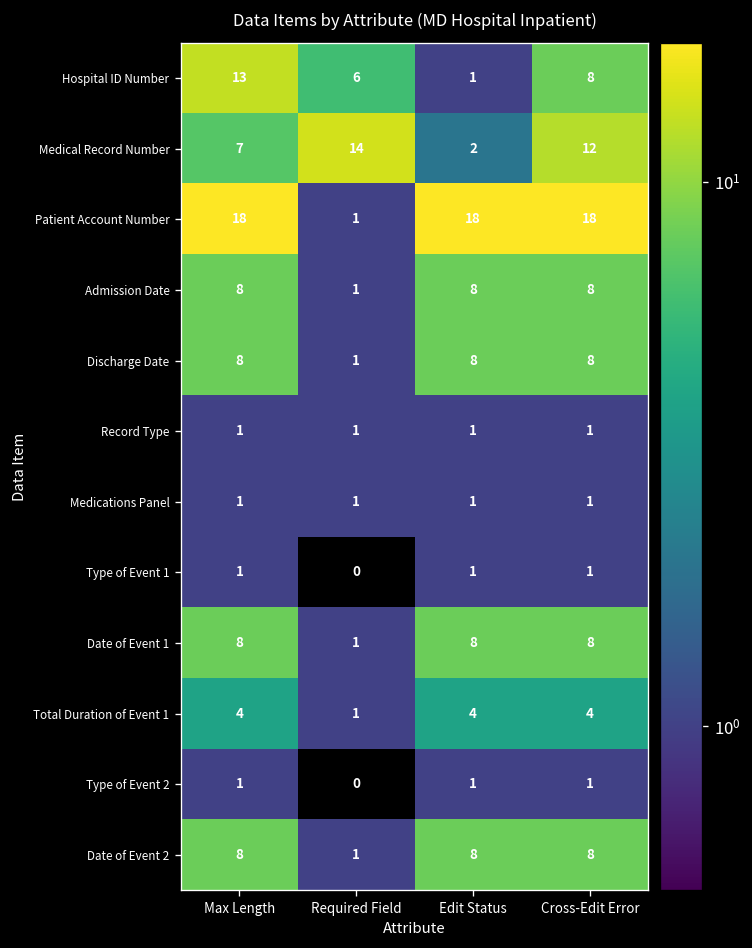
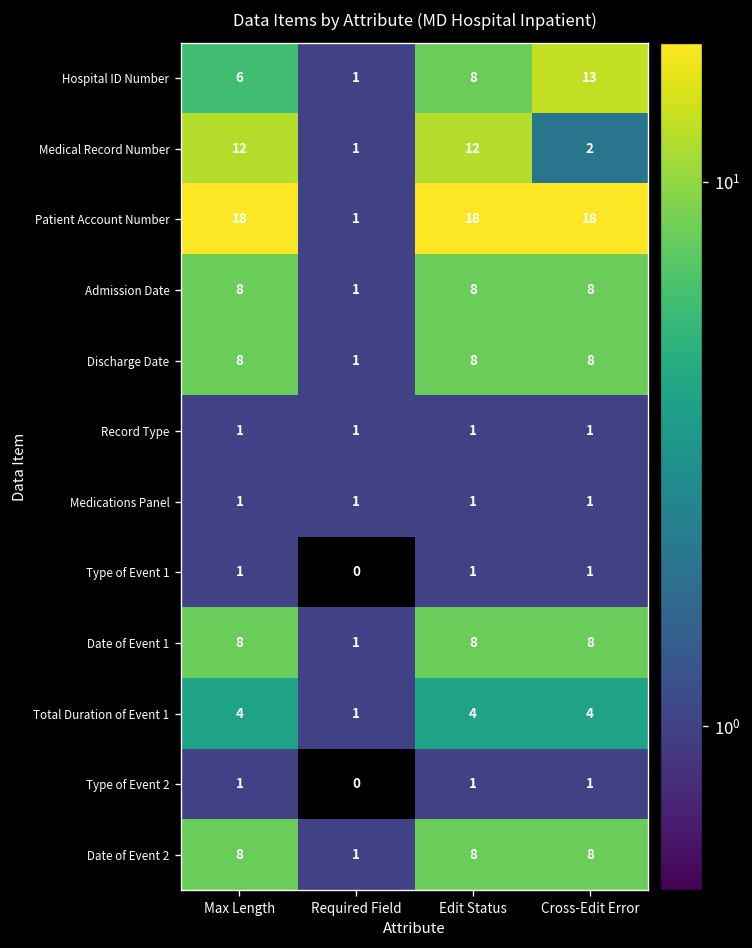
  {
    "Hospital ID Number": {
-     "Max Length": 13,
-     "Required Field": 6,
-     "Edit Status": 1,
-     "Cross-Edit Error": 8
+     "Max Length": 6,
+     "Required Field": 1,
+     "Edit Status": 8,
+     "Cross-Edit Error": 13
    },
    "Medical Record Number": {
-     "Max Length": 7,
-     "Required Field": 14,
-     "Edit Status": 2,
-     "Cross-Edit Error": 12
+     "Max Length": 12,
+     "Required Field": 1,
+     "Edit Status": 12,
+     "Cross-Edit Error": 2
    },
    "Patient Account Number": {
      "Max Length": 18,
      "Required Field": 1,
      "Edit Status": 18,
      "Cross-Edit Error": 18
    },
    "Admission Date": {
      "Max Length": 8,
      "Required Field": 1,
      "Edit Status": 8,
      "Cross-Edit Error": 8
    },
    "Discharge Date": {
      "Max Length": 8,
      "Required Field": 1,
      "Edit Status": 8,
      "Cross-Edit Error": 8
    },
    "Record Type": {
      "Max Length": 1,
      "Required Field": 1,
      "Edit Status": 1,
      "Cross-Edit Error": 1
    },
    "Medications Panel": {
      "Max Length": 1,
      "Required Field": 1,
      "Edit Status": 1,
      "Cross-Edit Error": 1
    },
    "Type of Event 1": {
      "Max Length": 1,
      "Required Field": 0,
      "Edit Status": 1,
      "Cross-Edit Error": 1
    },
    "Date of Event 1": {
      "Max Length": 8,
      "Required Field": 1,
      "Edit Status": 8,
      "Cross-Edit Error": 8
    },
    "Total Duration of Event 1": {
      "Max Length": 4,
      "Required Field": 1,
      "Edit Status": 4,
      "Cross-Edit Error": 4
    },
    "Type of Event 2": {
      "Max Length": 1,
      "Required Field": 0,
      "Edit Status": 1,
      "Cross-Edit Error": 1
    },
    "Date of Event 2": {
      "Max Length": 8,
      "Required Field": 1,
      "Edit Status": 8,
      "Cross-Edit Error": 8
    }
  }
